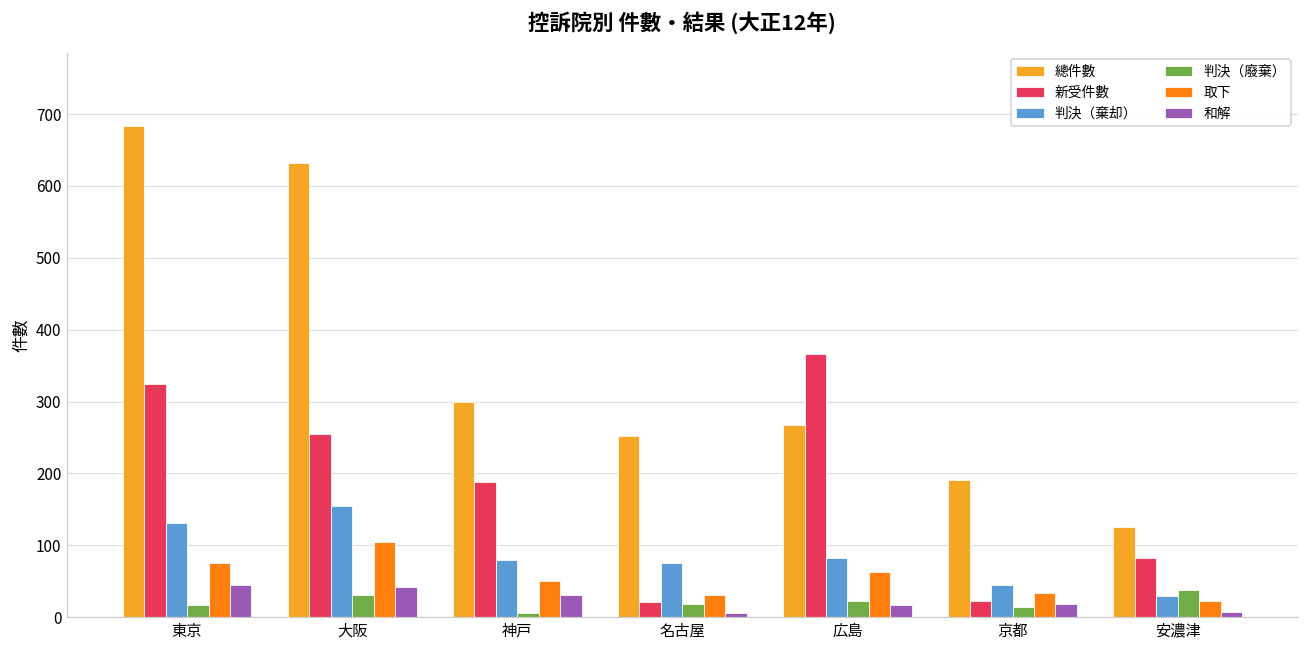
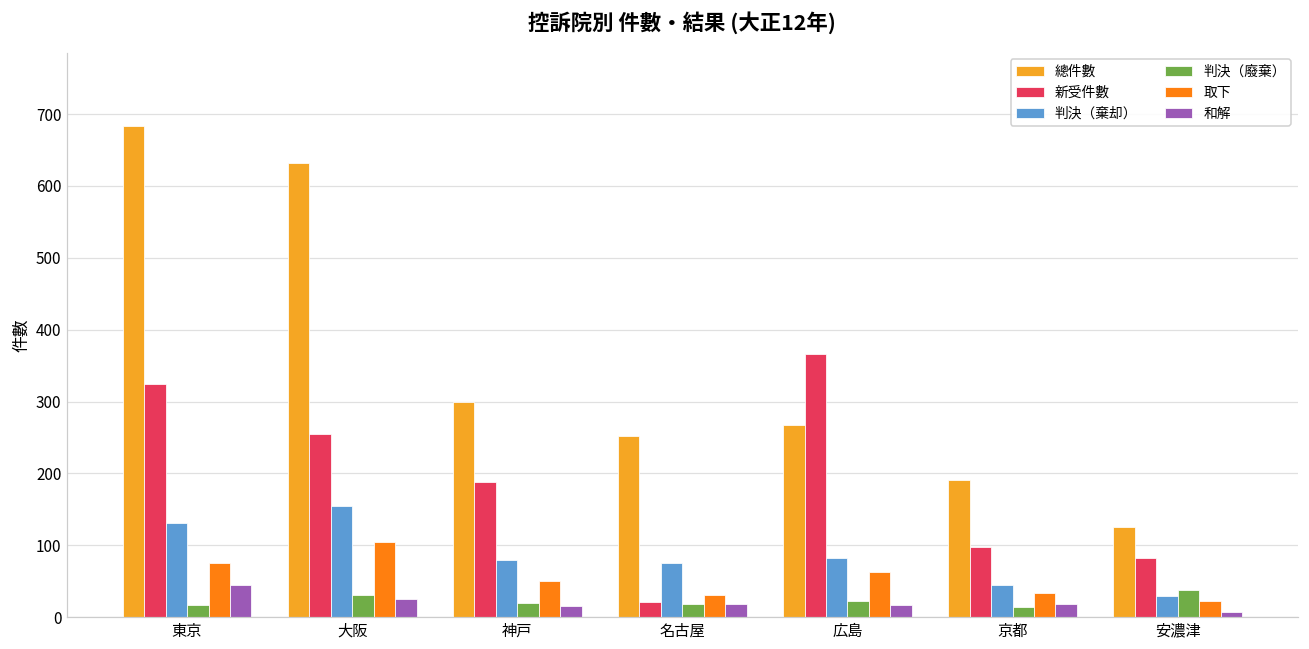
  {
    "新受件數": {
      "東京": 330,
      "大阪": 260,
      "神戸": 190,
      "名古屋": 20,
      "広島": 370,
-     "京都": 20,
+     "京都": 100,
      "安濃津": 80
    },
    "判決（棄却）": {
      "東京": 130,
      "大阪": 160,
      "神戸": 80,
      "名古屋": 80,
      "広島": 80,
      "京都": 50,
      "安濃津": 30
    },
    "判決（廢棄）": {
      "東京": 20,
      "大阪": 30,
-     "神戸": 10,
+     "神戸": 20,
      "名古屋": 20,
      "広島": 20,
      "京都": 10,
      "安濃津": 40
    },
    "和解": {
      "東京": 50,
-     "大阪": 40,
-     "神戸": 30,
-     "名古屋": 10,
+     "大阪": 30,
+     "神戸": 20,
+     "名古屋": 20,
      "広島": 20,
      "京都": 20,
      "安濃津": 10
    }
  }
